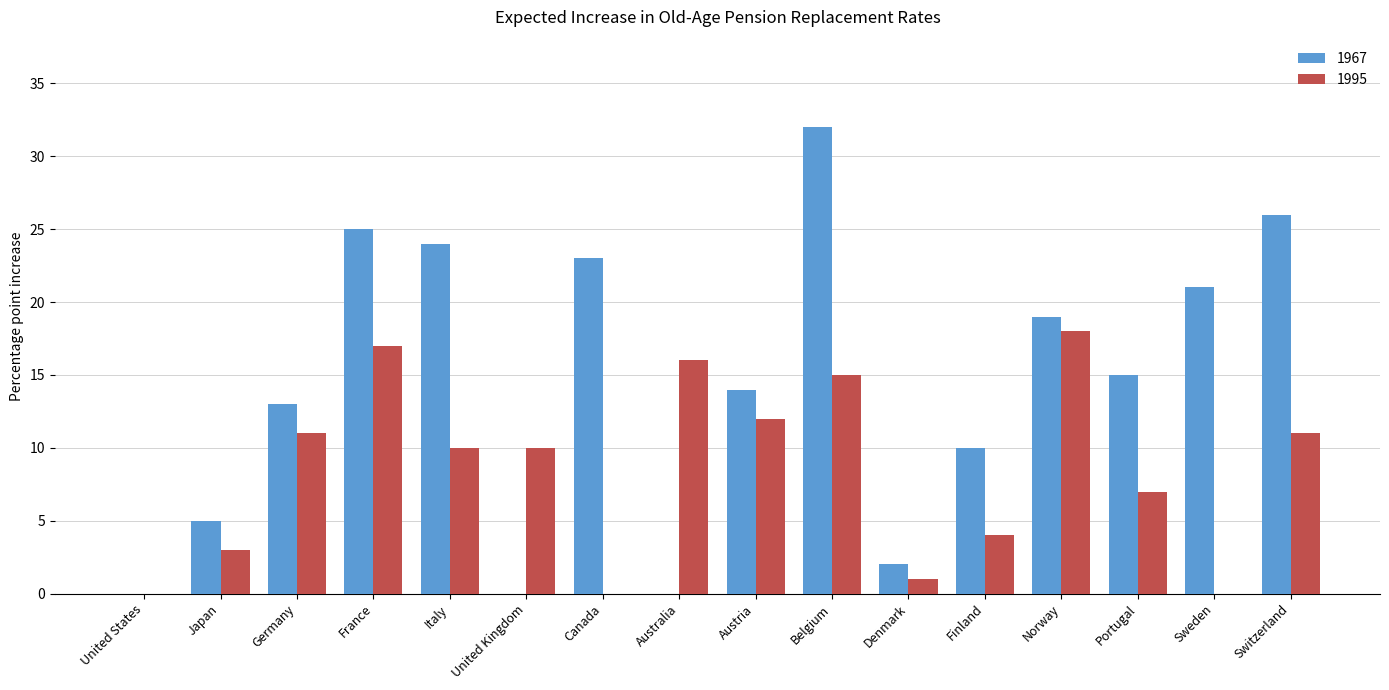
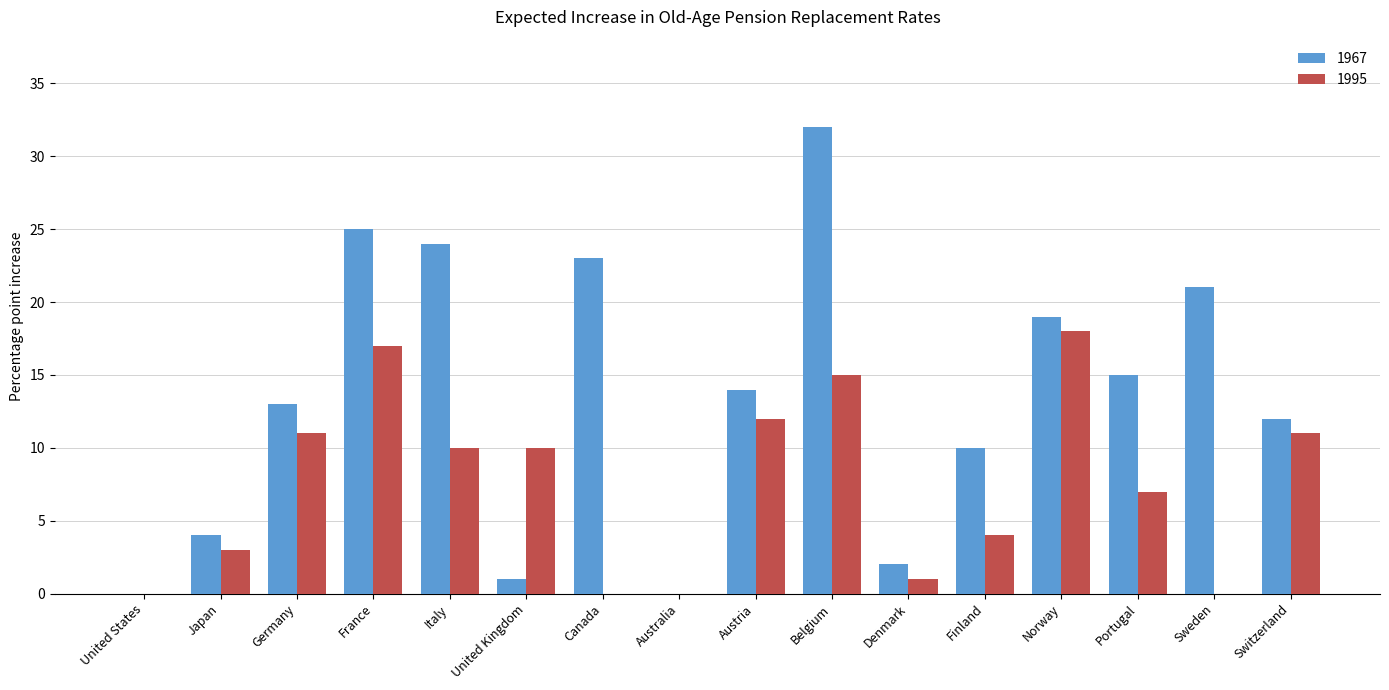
  {
    "1967": {
      "United States": 0,
-     "Japan": 5,
+     "Japan": 4,
      "Germany": 13,
      "France": 25,
      "Italy": 24,
-     "United Kingdom": 0,
+     "United Kingdom": 1,
      "Canada": 23,
      "Australia": 0,
      "Austria": 14,
      "Belgium": 32,
      "Denmark": 2,
      "Finland": 10,
      "Norway": 19,
      "Portugal": 15,
      "Sweden": 21,
-     "Switzerland": 26
+     "Switzerland": 12
    },
    "1995": {
      "United States": 0,
      "Japan": 3,
      "Germany": 11,
      "France": 17,
      "Italy": 10,
      "United Kingdom": 10,
      "Canada": 0,
-     "Australia": 16,
+     "Australia": 0,
      "Austria": 12,
      "Belgium": 15,
      "Denmark": 1,
      "Finland": 4,
      "Norway": 18,
      "Portugal": 7,
      "Sweden": 0,
      "Switzerland": 11
    }
  }
